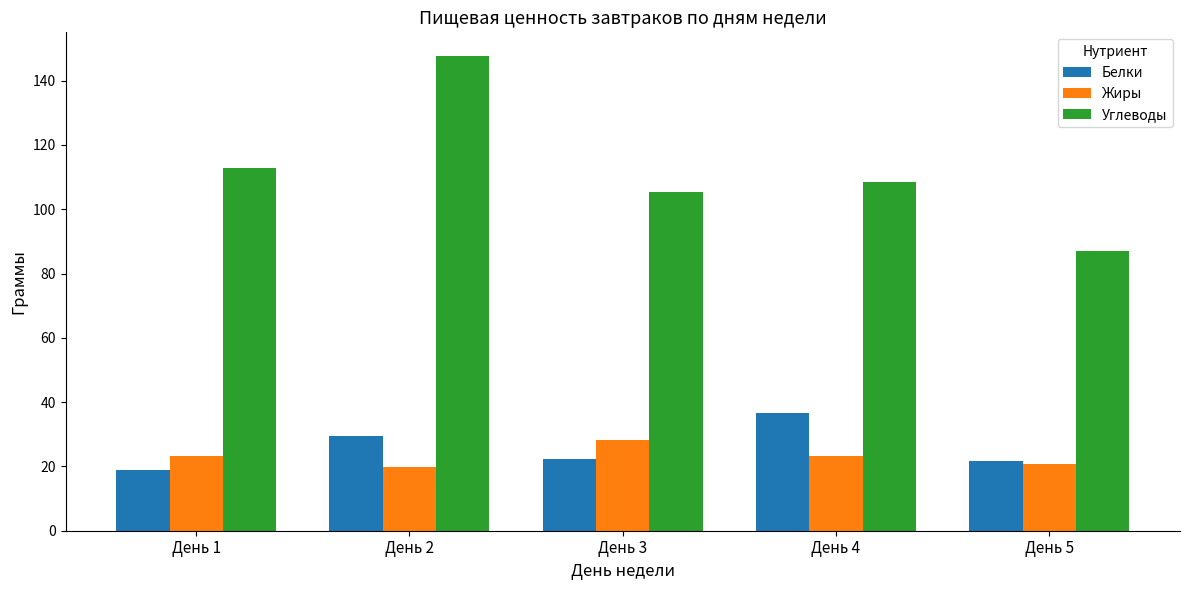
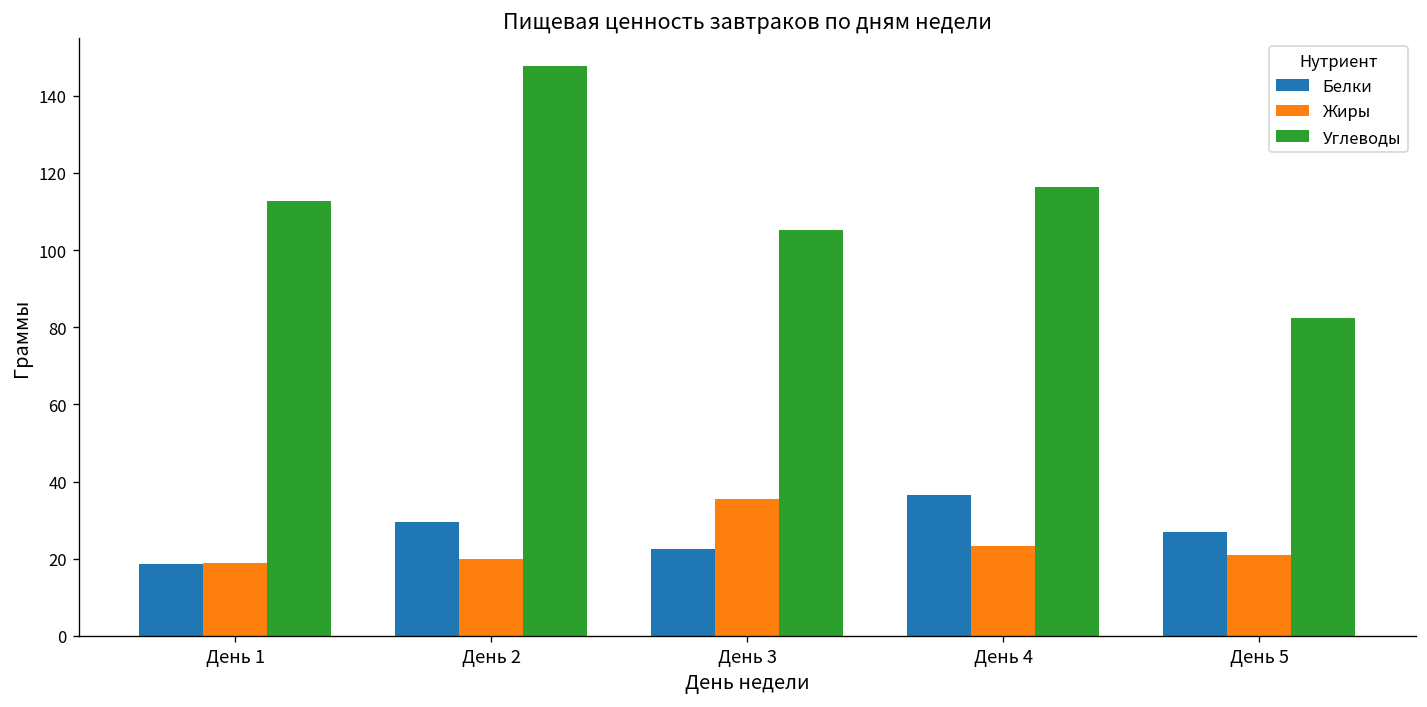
  {
    "Белки": {
      "День 1": 19,
      "День 2": 29,
      "День 3": 22,
      "День 4": 37,
-     "День 5": 22
+     "День 5": 27
    },
    "Жиры": {
-     "День 1": 23,
+     "День 1": 19,
      "День 2": 20,
-     "День 3": 28,
+     "День 3": 35,
      "День 4": 23,
      "День 5": 21
    },
    "Углеводы": {
      "День 1": 113,
      "День 2": 148,
      "День 3": 105,
-     "День 4": 109,
-     "День 5": 87
+     "День 4": 116,
+     "День 5": 82
    }
  }
